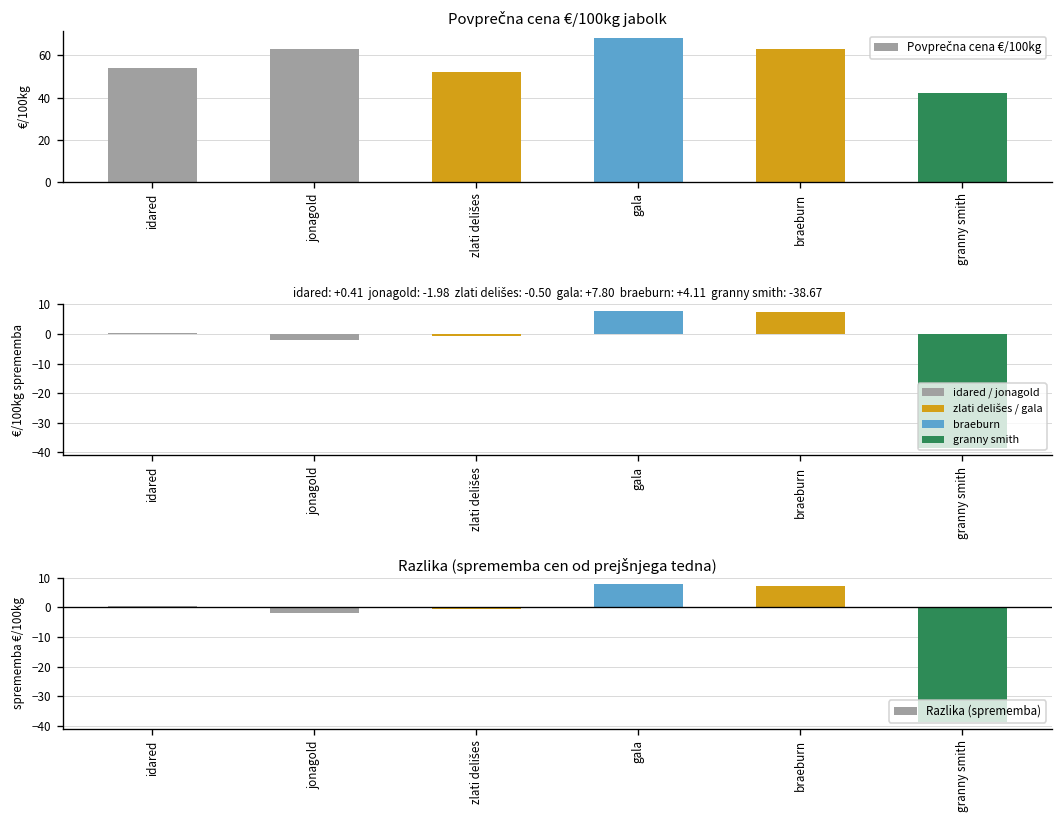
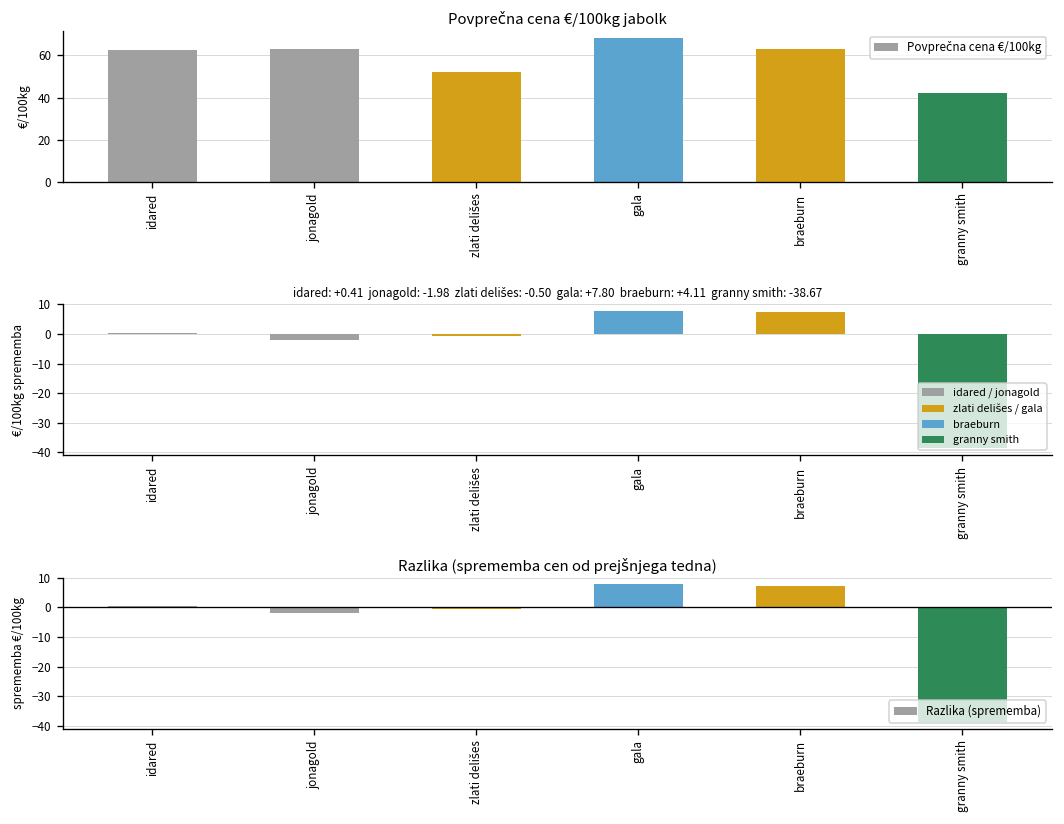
  {
    "Povprečna cena €/100kg jabolk": {
-     "idared": 54,
+     "idared": 63,
      "jonagold": 63,
      "zlati delišes": 52,
      "gala": 68,
      "braeburn": 63,
      "granny smith": 42
    },
    "idared: +0.41 jonagold: -1.98 zlati delišes: -0.50 gala: +7.80 braeburn: +4.11 granny smith: -38.67": {
      "jonagold": -2,
      "gala": 8,
      "braeburn": 7
    },
    "Razlika (sprememba cen od prejšnjega tedna)": {
      "jonagold": -2,
      "gala": 8,
      "braeburn": 7
    }
  }
